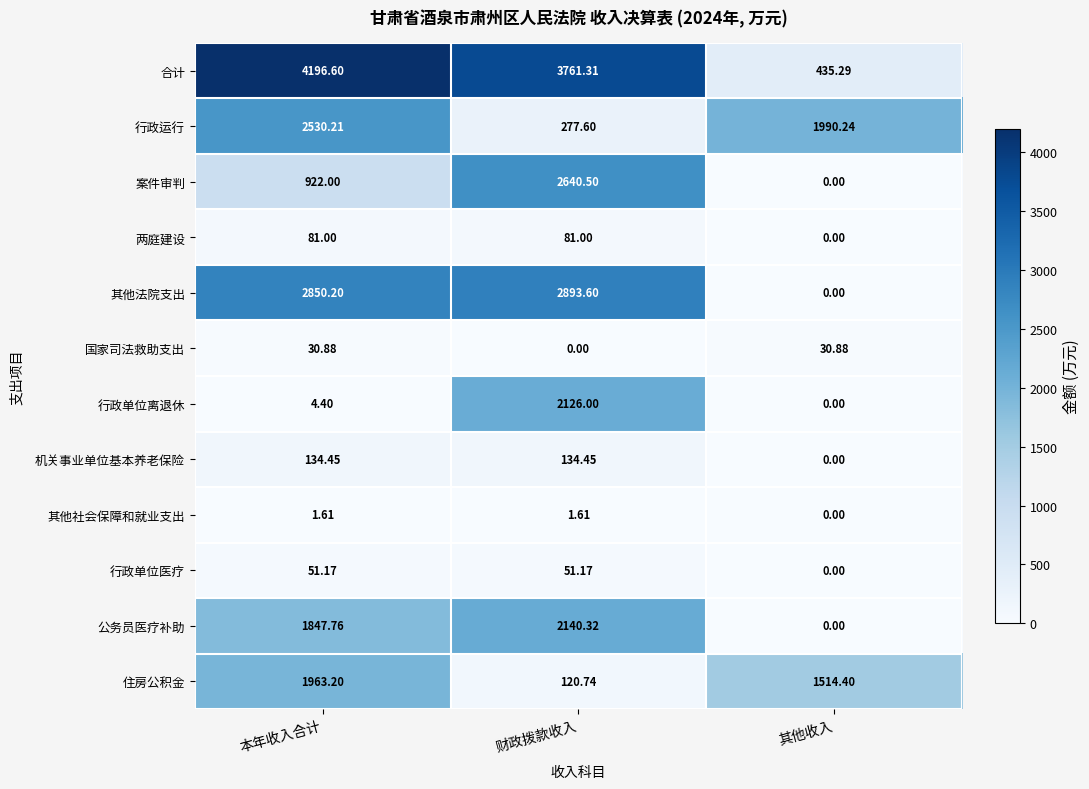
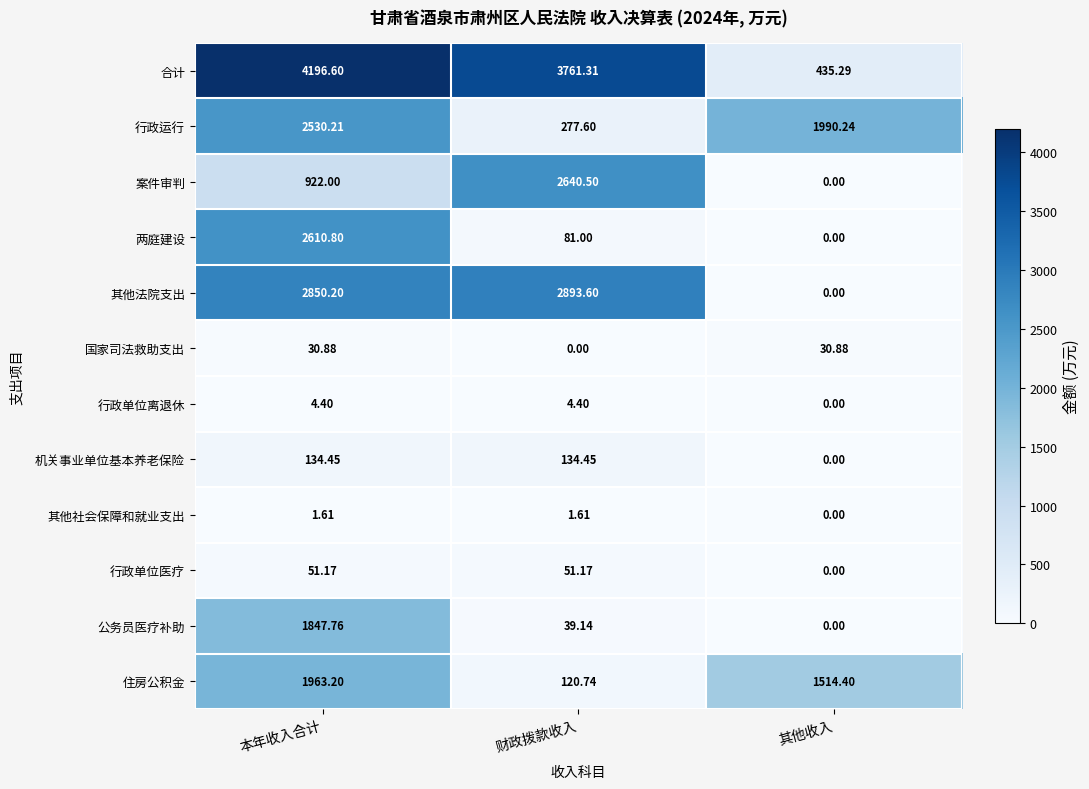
  {
    "合计": {
      "本年收入合计": 4196.60,
      "财政拨款收入": 3761.31,
      "其他收入": 435.29
    },
    "行政运行": {
      "本年收入合计": 2530.21,
      "财政拨款收入": 277.60,
      "其他收入": 1990.24
    },
    "案件审判": {
      "本年收入合计": 922.00,
      "财政拨款收入": 2640.50,
      "其他收入": 0.00
    },
    "两庭建设": {
-     "本年收入合计": 81.00,
+     "本年收入合计": 2610.80,
      "财政拨款收入": 81.00,
      "其他收入": 0.00
    },
    "其他法院支出": {
      "本年收入合计": 2850.20,
      "财政拨款收入": 2893.60,
      "其他收入": 0.00
    },
    "国家司法救助支出": {
      "本年收入合计": 30.88,
      "财政拨款收入": 0.00,
      "其他收入": 30.88
    },
    "行政单位离退休": {
      "本年收入合计": 4.40,
-     "财政拨款收入": 2126.00,
+     "财政拨款收入": 4.40,
      "其他收入": 0.00
    },
    "机关事业单位基本养老保险": {
      "本年收入合计": 134.45,
      "财政拨款收入": 134.45,
      "其他收入": 0.00
    },
    "其他社会保障和就业支出": {
      "本年收入合计": 1.61,
      "财政拨款收入": 1.61,
      "其他收入": 0.00
    },
    "行政单位医疗": {
      "本年收入合计": 51.17,
      "财政拨款收入": 51.17,
      "其他收入": 0.00
    },
    "公务员医疗补助": {
      "本年收入合计": 1847.76,
-     "财政拨款收入": 2140.32,
+     "财政拨款收入": 39.14,
      "其他收入": 0.00
    },
    "住房公积金": {
      "本年收入合计": 1963.20,
      "财政拨款收入": 120.74,
      "其他收入": 1514.40
    }
  }
